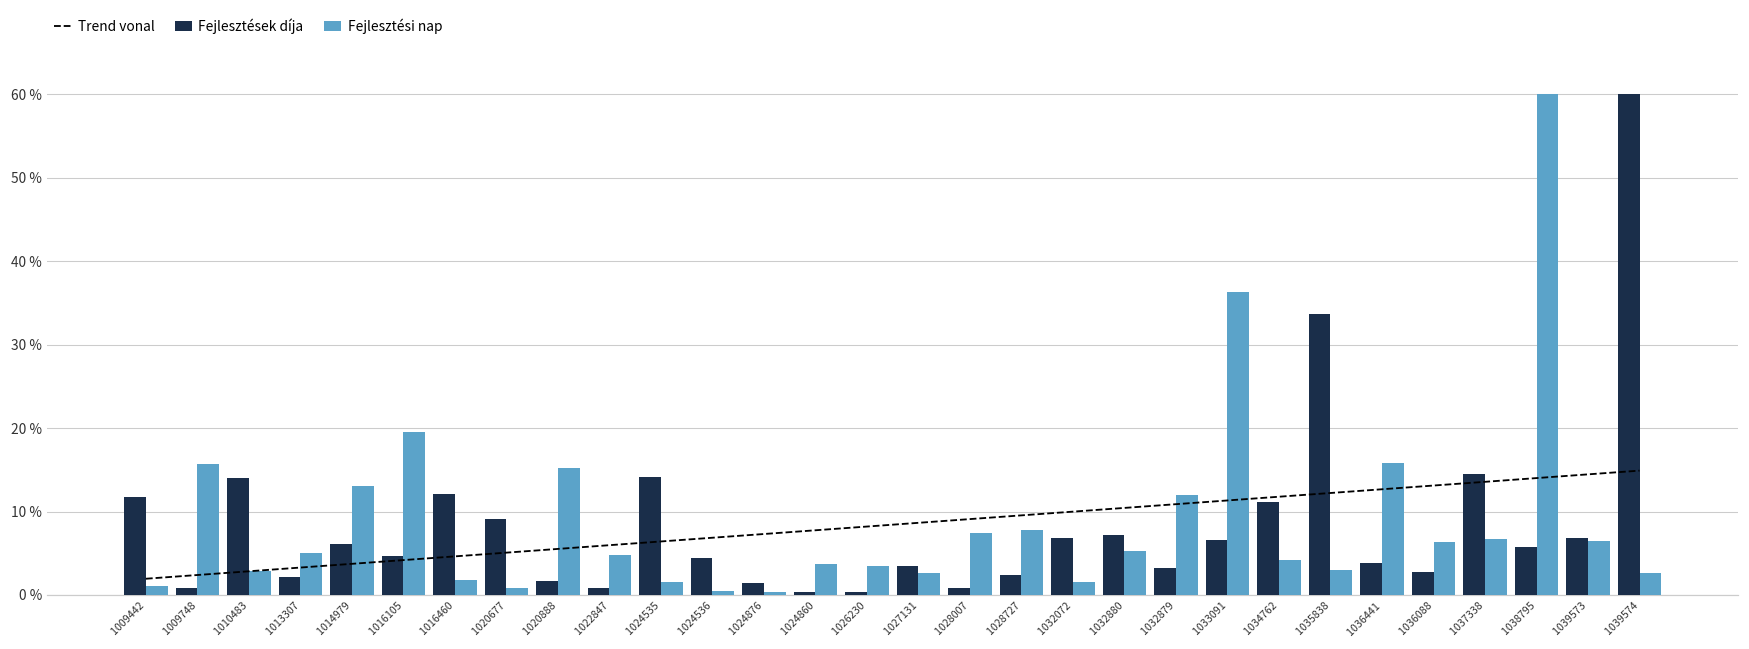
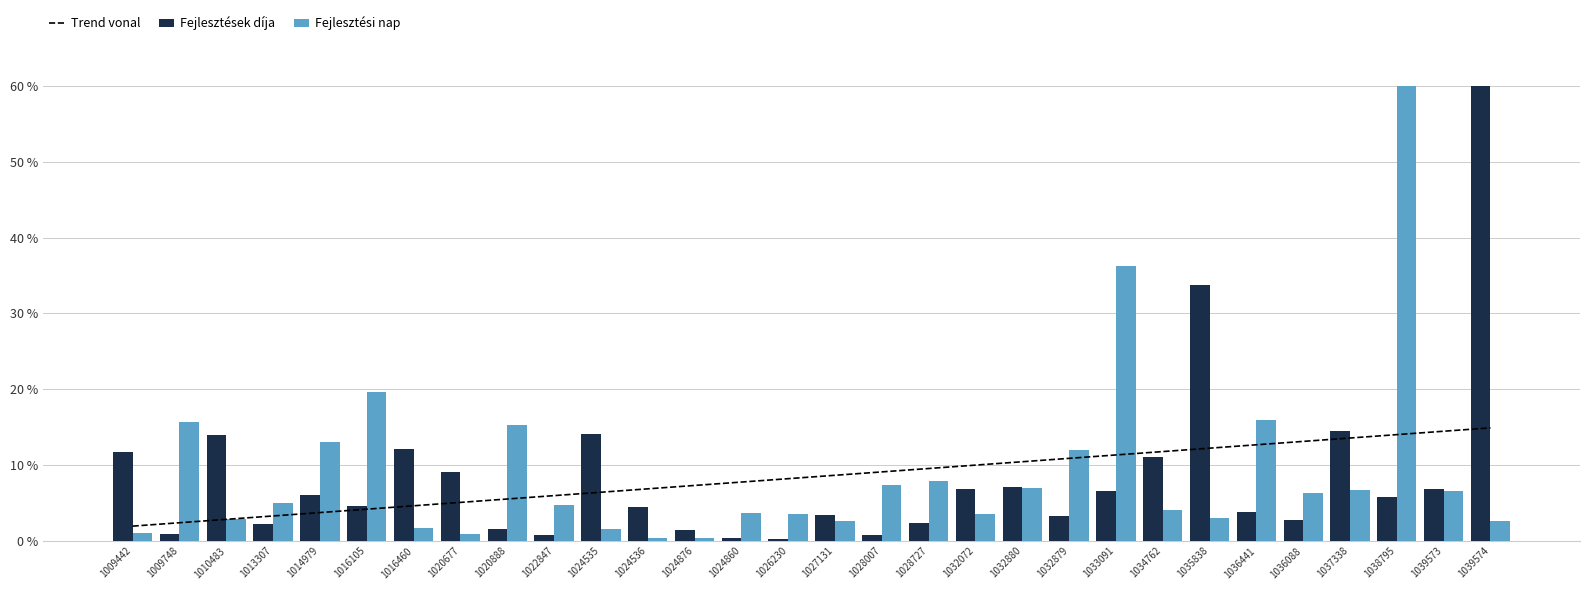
  {
    "Fejlesztések díja": {
      "1009442": "12 %",
      "1009748": "1 %",
      "1010483": "14 %",
      "1013307": "2 %",
      "1014979": "6 %",
      "1016105": "5 %",
      "1016460": "12 %",
      "1020677": "9 %",
      "1020888": "2 %",
      "1022847": "1 %",
      "1024535": "14 %",
      "1024536": "4 %",
      "1024876": "1 %",
      "1024860": "0 %",
      "1027131": "3 %",
      "1028007": "1 %",
      "1028727": "2 %",
      "1032072": "7 %",
      "1032880": "7 %",
      "1032879": "3 %",
      "1033091": "7 %",
      "1034762": "11 %",
      "1035838": "34 %",
      "1036441": "4 %",
      "1036088": "3 %",
      "1037338": "15 %",
      "1038795": "6 %",
      "1039573": "7 %",
      "1039574": "60 %"
    },
    "Trend vonal": {
      "1009442": "2 %",
      "1009748": "2 %",
      "1010483": "3 %",
      "1013307": "3 %",
      "1014979": "4 %",
      "1016105": "4 %",
      "1016460": "5 %",
      "1020677": "5 %",
      "1020888": "6 %",
      "1022847": "6 %",
      "1024535": "6 %",
      "1024536": "7 %",
      "1024876": "7 %",
      "1024860": "8 %",
      "1026230": "8 %",
      "1027131": "9 %",
      "1028007": "9 %",
      "1028727": "10 %",
      "1032072": "10 %",
      "1032880": "10 %",
      "1032879": "11 %",
      "1033091": "11 %",
      "1034762": "12 %",
      "1035838": "12 %",
      "1036441": "13 %",
      "1036088": "13 %",
      "1037338": "14 %",
      "1038795": "14 %",
      "1039573": "14 %",
      "1039574": "15 %"
    },
    "Fejlesztési nap": {
      "1009442": "1 %",
      "1009748": "16 %",
      "1010483": "3 %",
      "1013307": "5 %",
      "1014979": "13 %",
      "1016105": "20 %",
      "1016460": "2 %",
      "1020677": "1 %",
      "1020888": "15 %",
      "1022847": "5 %",
      "1024535": "2 %",
      "1024536": "0 %",
      "1024860": "4 %",
      "1026230": "3 %",
      "1027131": "3 %",
      "1028007": "7 %",
      "1028727": "8 %",
-     "1032072": "2 %",
-     "1032880": "5 %",
+     "1032072": "3 %",
+     "1032880": "7 %",
      "1032879": "12 %",
      "1033091": "36 %",
      "1034762": "4 %",
      "1035838": "3 %",
      "1036441": "16 %",
      "1036088": "6 %",
      "1037338": "7 %",
      "1038795": "60 %",
      "1039573": "7 %",
      "1039574": "3 %"
    }
  }
